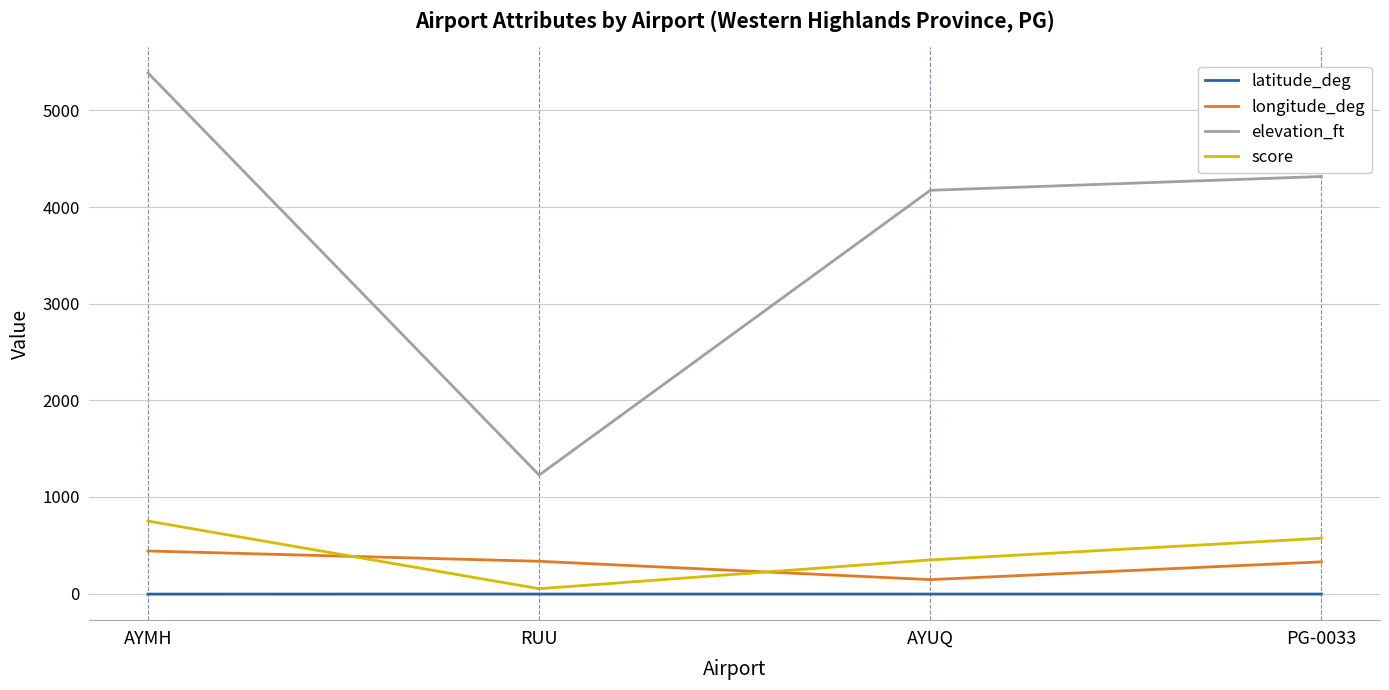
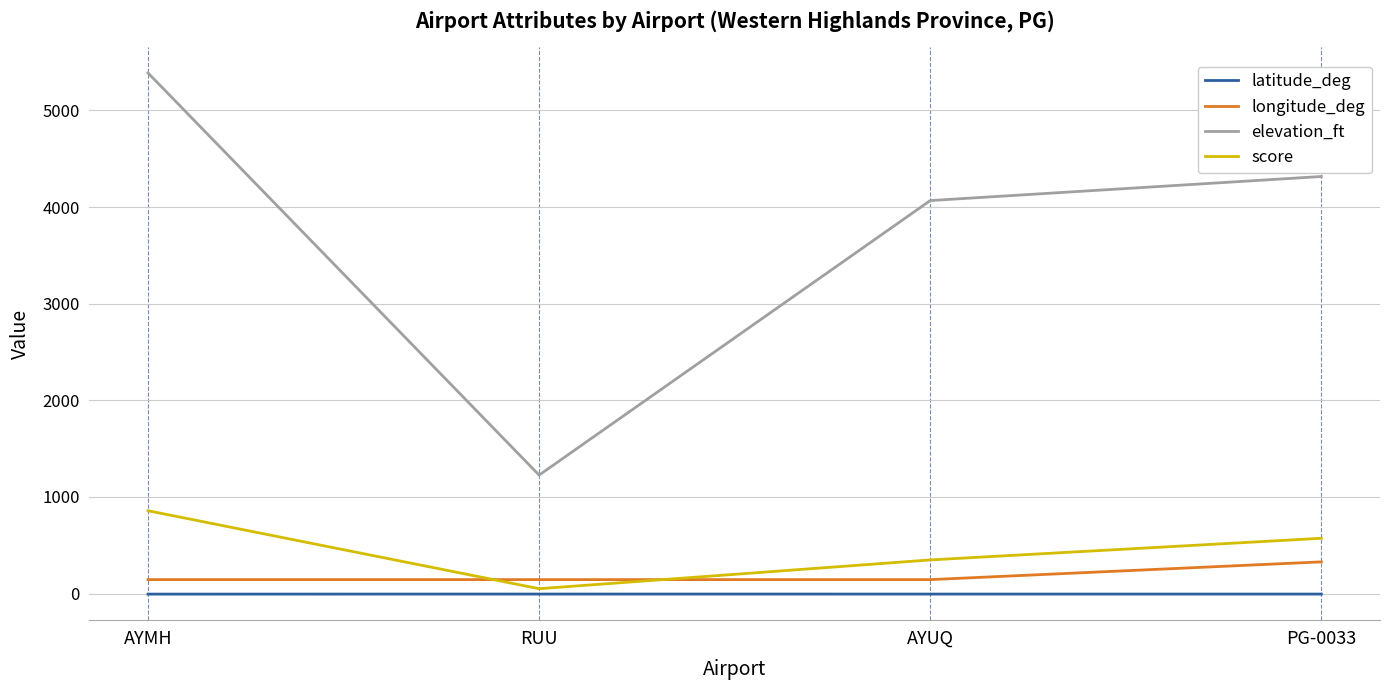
  {
    "latitude_deg": {
      "AYMH": 0,
      "RUU": 0,
      "AYUQ": 0,
      "PG-0033": 0
    },
    "longitude_deg": {
-     "AYMH": 400,
-     "RUU": 300,
+     "AYMH": 100,
+     "RUU": 100,
      "AYUQ": 100,
      "PG-0033": 300
    },
    "elevation_ft": {
      "AYMH": 5400,
      "RUU": 1200,
-     "AYUQ": 4200,
+     "AYUQ": 4100,
      "PG-0033": 4300
    },
    "score": {
-     "AYMH": 800,
+     "AYMH": 900,
      "RUU": 100,
      "AYUQ": 300,
      "PG-0033": 600
    }
  }
